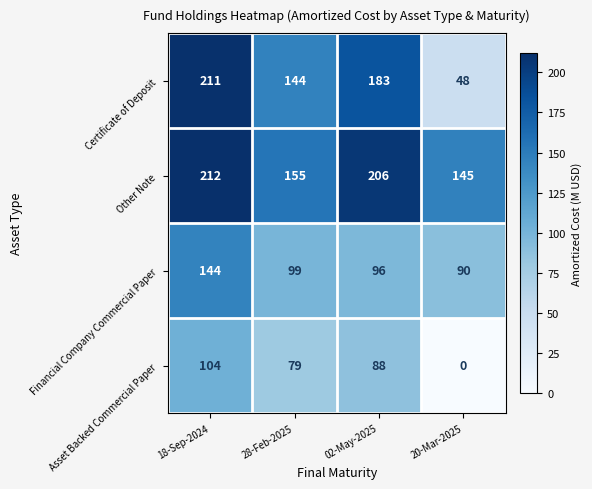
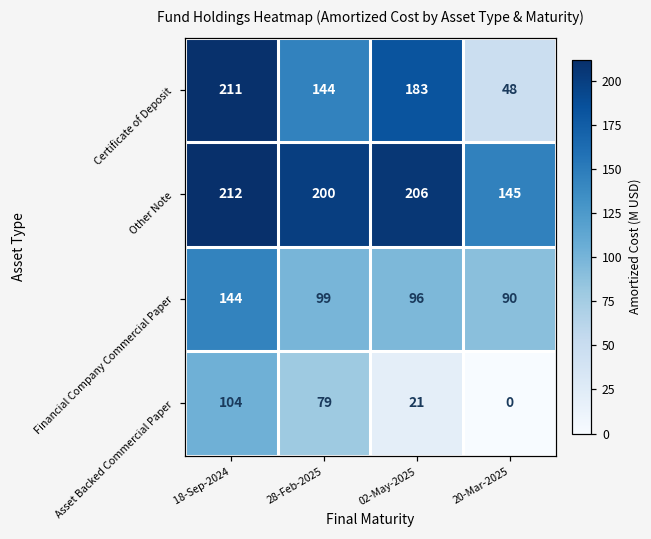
  {
    "Certificate of Deposit": {
      "18-Sep-2024": 211,
      "28-Feb-2025": 144,
      "02-May-2025": 183,
      "20-Mar-2025": 48
    },
    "Other Note": {
      "18-Sep-2024": 212,
-     "28-Feb-2025": 155,
+     "28-Feb-2025": 200,
      "02-May-2025": 206,
      "20-Mar-2025": 145
    },
    "Financial Company Commercial Paper": {
      "18-Sep-2024": 144,
      "28-Feb-2025": 99,
      "02-May-2025": 96,
      "20-Mar-2025": 90
    },
    "Asset Backed Commercial Paper": {
      "18-Sep-2024": 104,
      "28-Feb-2025": 79,
-     "02-May-2025": 88,
+     "02-May-2025": 21,
      "20-Mar-2025": 0
    }
  }
